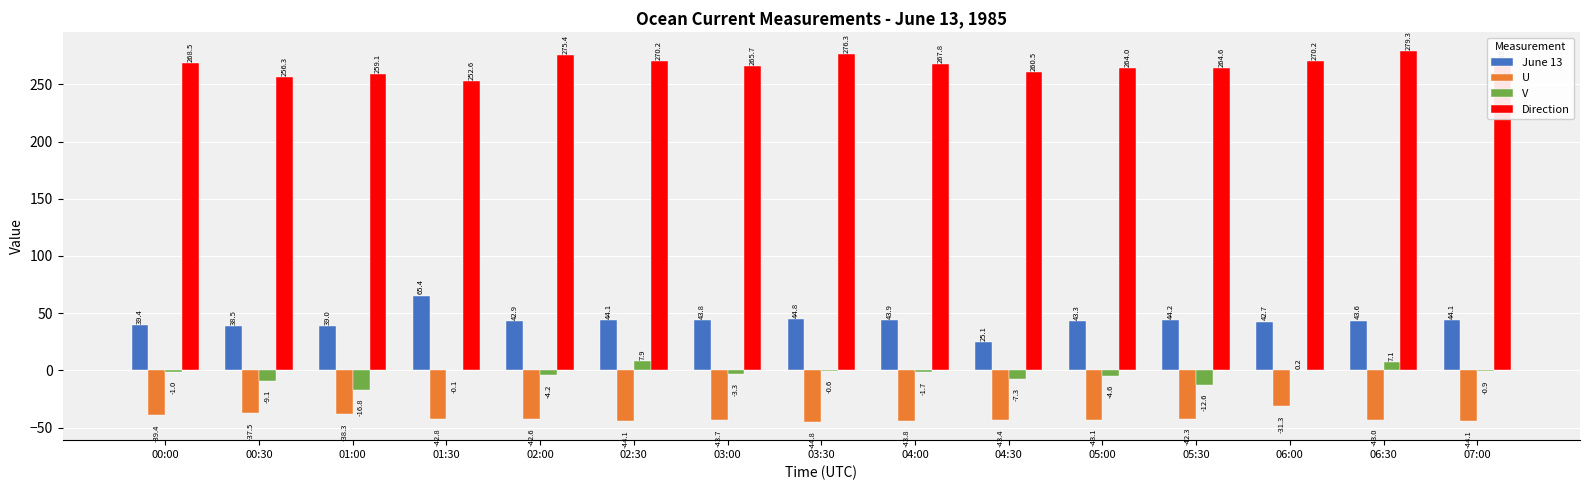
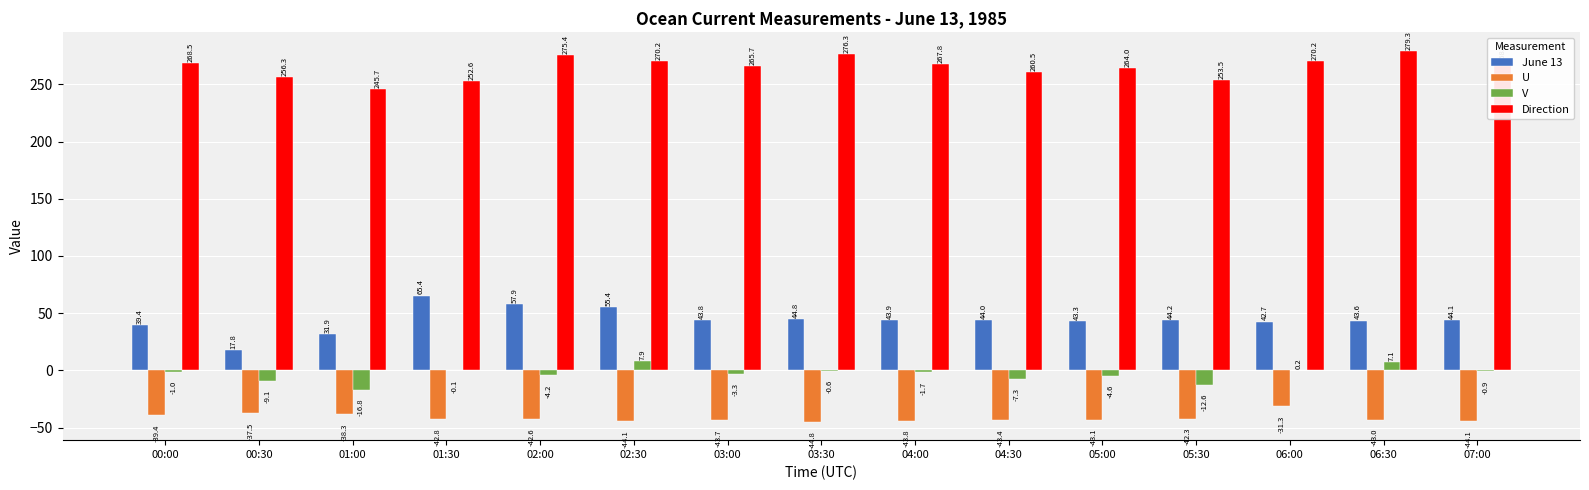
  {
    "June 13": {
      "00:00": 39.4,
-     "00:30": 38.5,
-     "01:00": 39.0,
+     "00:30": 17.8,
+     "01:00": 31.9,
      "01:30": 65.4,
-     "02:00": 42.9,
-     "02:30": 44.1,
+     "02:00": 57.9,
+     "02:30": 55.4,
      "03:00": 43.8,
      "03:30": 44.8,
      "04:00": 43.9,
-     "04:30": 25.1,
+     "04:30": 44.0,
      "05:00": 43.3,
      "05:30": 44.2,
      "06:00": 42.7,
      "06:30": 43.6,
      "07:00": 44.1
    },
    "U": {
      "00:00": -39.4,
      "00:30": -37.5,
      "01:00": -38.3,
      "01:30": -42.8,
      "02:00": -42.6,
      "02:30": -44.1,
      "03:00": -43.7,
      "03:30": -44.8,
      "04:00": -43.8,
      "04:30": -43.4,
      "05:00": -43.1,
      "05:30": -42.3,
      "06:00": -31.3,
      "06:30": -43.0,
      "07:00": -44.1
    },
    "V": {
      "00:00": -1.0,
      "00:30": -9.1,
      "01:00": -16.8,
      "01:30": -0.1,
      "02:00": -4.2,
      "02:30": 7.9,
      "03:00": -3.3,
      "03:30": -0.6,
      "04:00": -1.7,
      "04:30": -7.3,
      "05:00": -4.6,
      "05:30": -12.6,
      "06:00": 0.2,
      "06:30": 7.1,
      "07:00": -0.9
    },
    "Direction": {
      "00:00": 268.5,
      "00:30": 256.3,
-     "01:00": 259.1,
+     "01:00": 245.7,
      "01:30": 252.6,
      "02:00": 275.4,
      "02:30": 270.2,
      "03:00": 265.7,
      "03:30": 276.3,
      "04:00": 267.8,
      "04:30": 260.5,
      "05:00": 264.0,
-     "05:30": 264.6,
+     "05:30": 253.5,
      "06:00": 270.2,
      "06:30": 279.3
    }
  }
